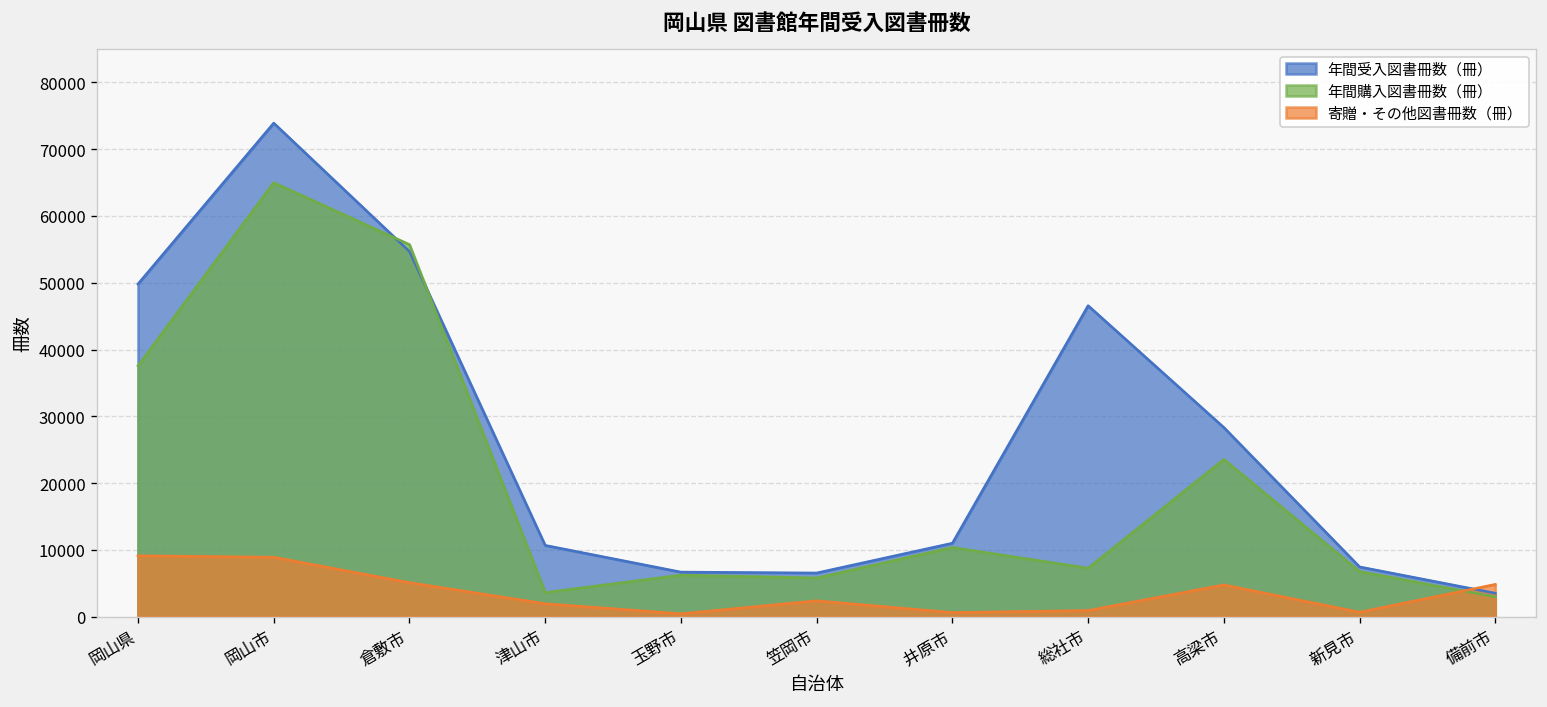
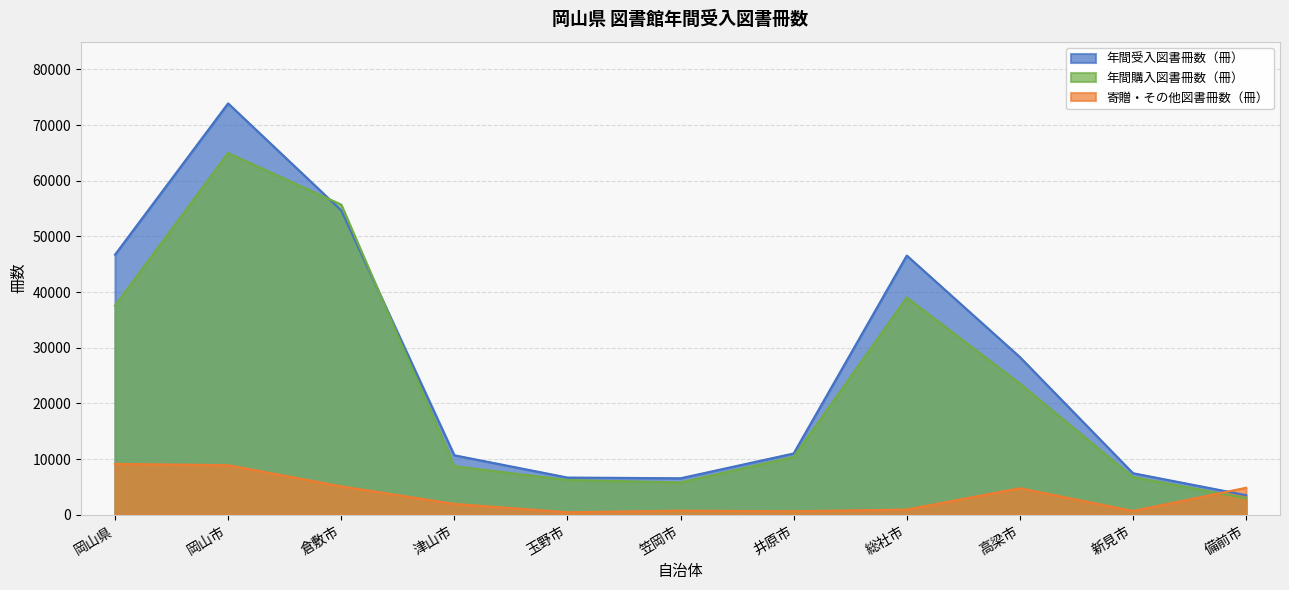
  {
    "年間受入図書冊数（冊）": {
-     "岡山県": 50000,
+     "岡山県": 47000,
      "岡山市": 74000,
      "倉敷市": 55000,
      "津山市": 11000,
      "玉野市": 7000,
      "笠岡市": 7000,
      "井原市": 11000,
      "総社市": 47000,
      "高梁市": 28000,
      "新見市": 7000,
      "備前市": 4000
    },
    "年間購入図書冊数（冊）": {
      "岡山県": 38000,
      "岡山市": 65000,
      "倉敷市": 56000,
-     "津山市": 4000,
+     "津山市": 9000,
      "玉野市": 6000,
      "笠岡市": 6000,
      "井原市": 10000,
-     "総社市": 7000,
+     "総社市": 39000,
      "高梁市": 24000,
      "新見市": 7000,
      "備前市": 3000
    },
    "寄贈・その他図書冊数（冊）": {
      "岡山県": 9000,
      "岡山市": 9000,
      "倉敷市": 5000,
      "津山市": 2000,
      "玉野市": 0,
-     "笠岡市": 2000,
+     "笠岡市": 1000,
      "井原市": 1000,
      "総社市": 1000,
      "高梁市": 5000,
      "新見市": 1000,
      "備前市": 5000
    }
  }
